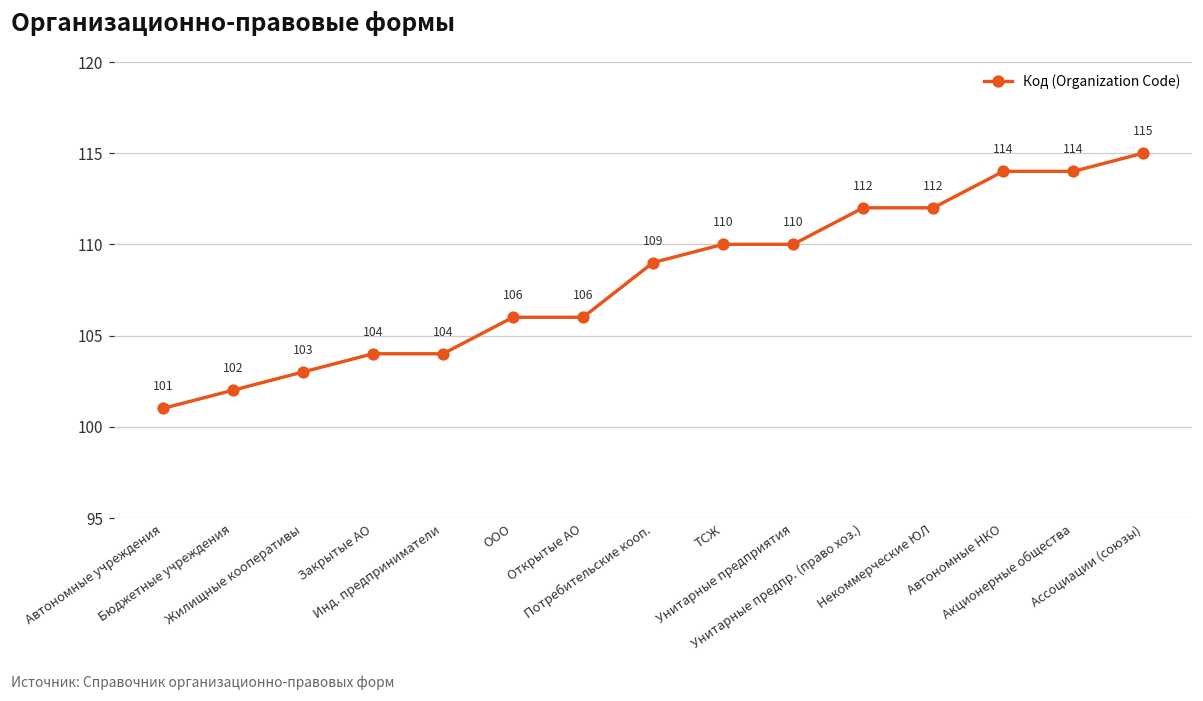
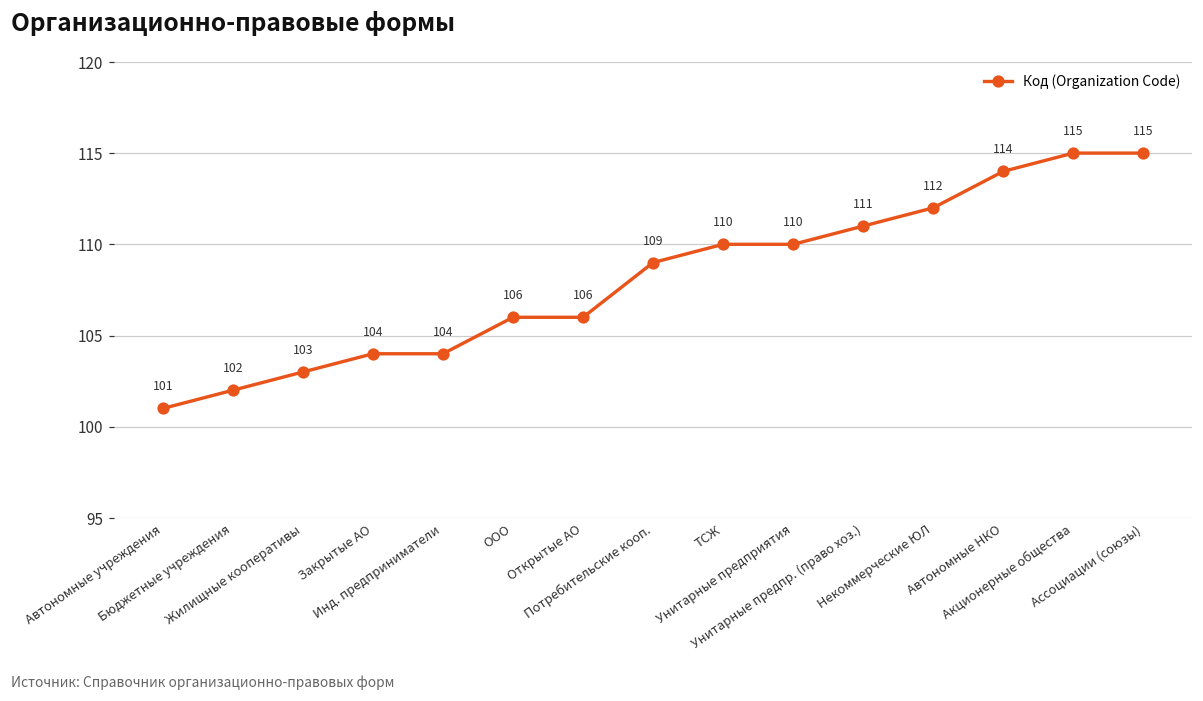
  {
    "Автономные учреждения": 101,
    "Бюджетные учреждения": 102,
    "Жилищные кооперативы": 103,
    "Закрытые АО": 104,
    "Инд. предприниматели": 104,
    "ООО": 106,
    "Открытые АО": 106,
    "Потребительские кооп.": 109,
    "ТСЖ": 110,
    "Унитарные предприятия": 110,
-   "Унитарные предпр. (право хоз.)": 112,
+   "Унитарные предпр. (право хоз.)": 111,
    "Некоммерческие ЮЛ": 112,
    "Автономные НКО": 114,
-   "Акционерные общества": 114,
+   "Акционерные общества": 115,
    "Ассоциации (союзы)": 115
  }
